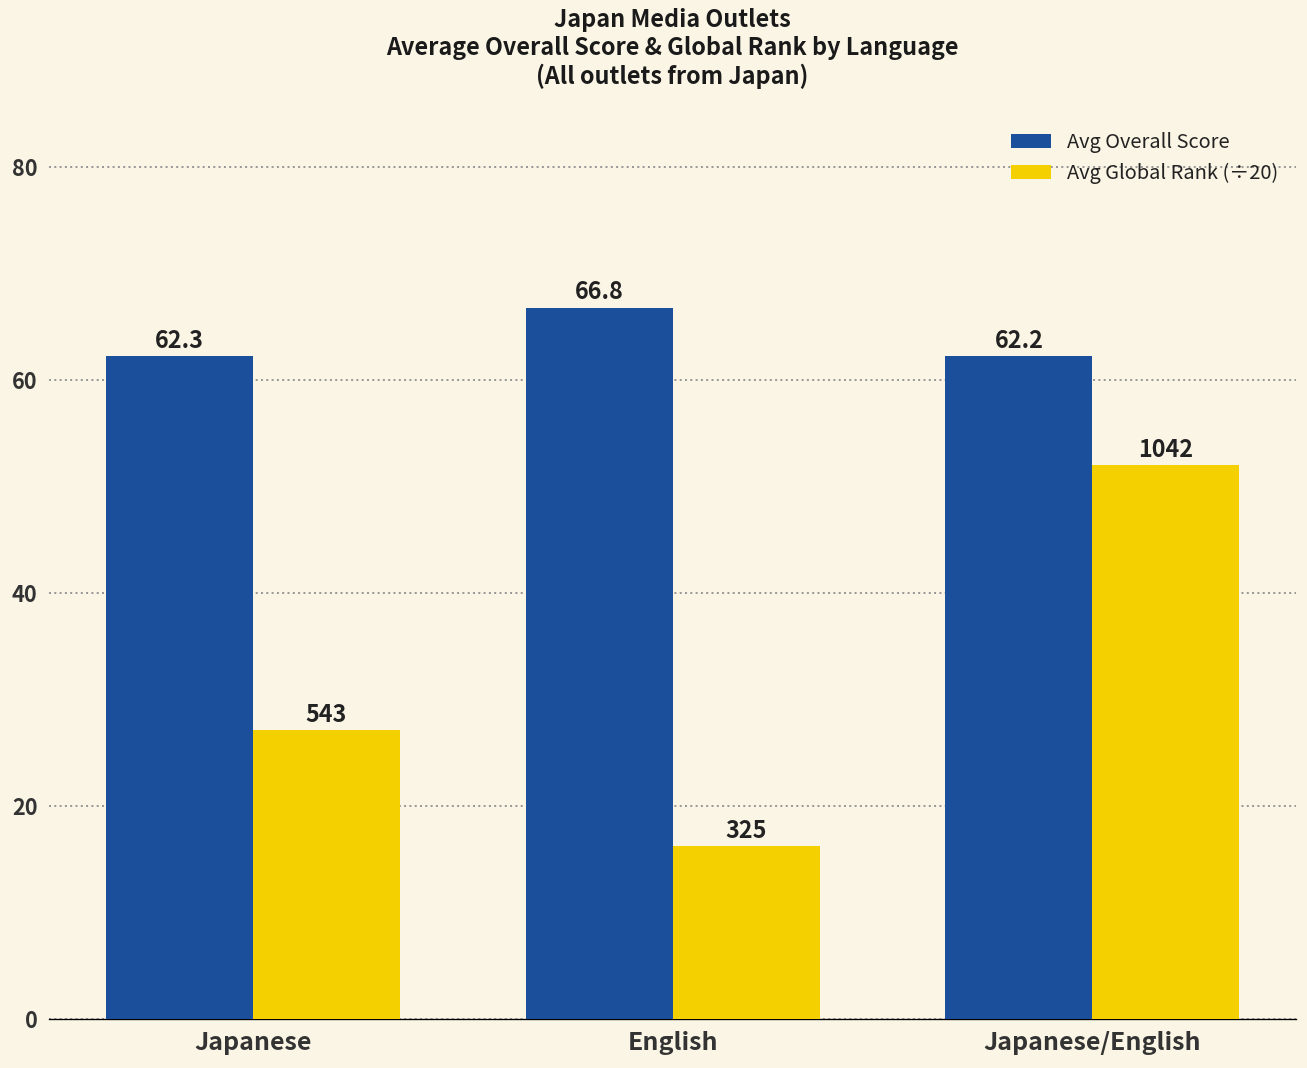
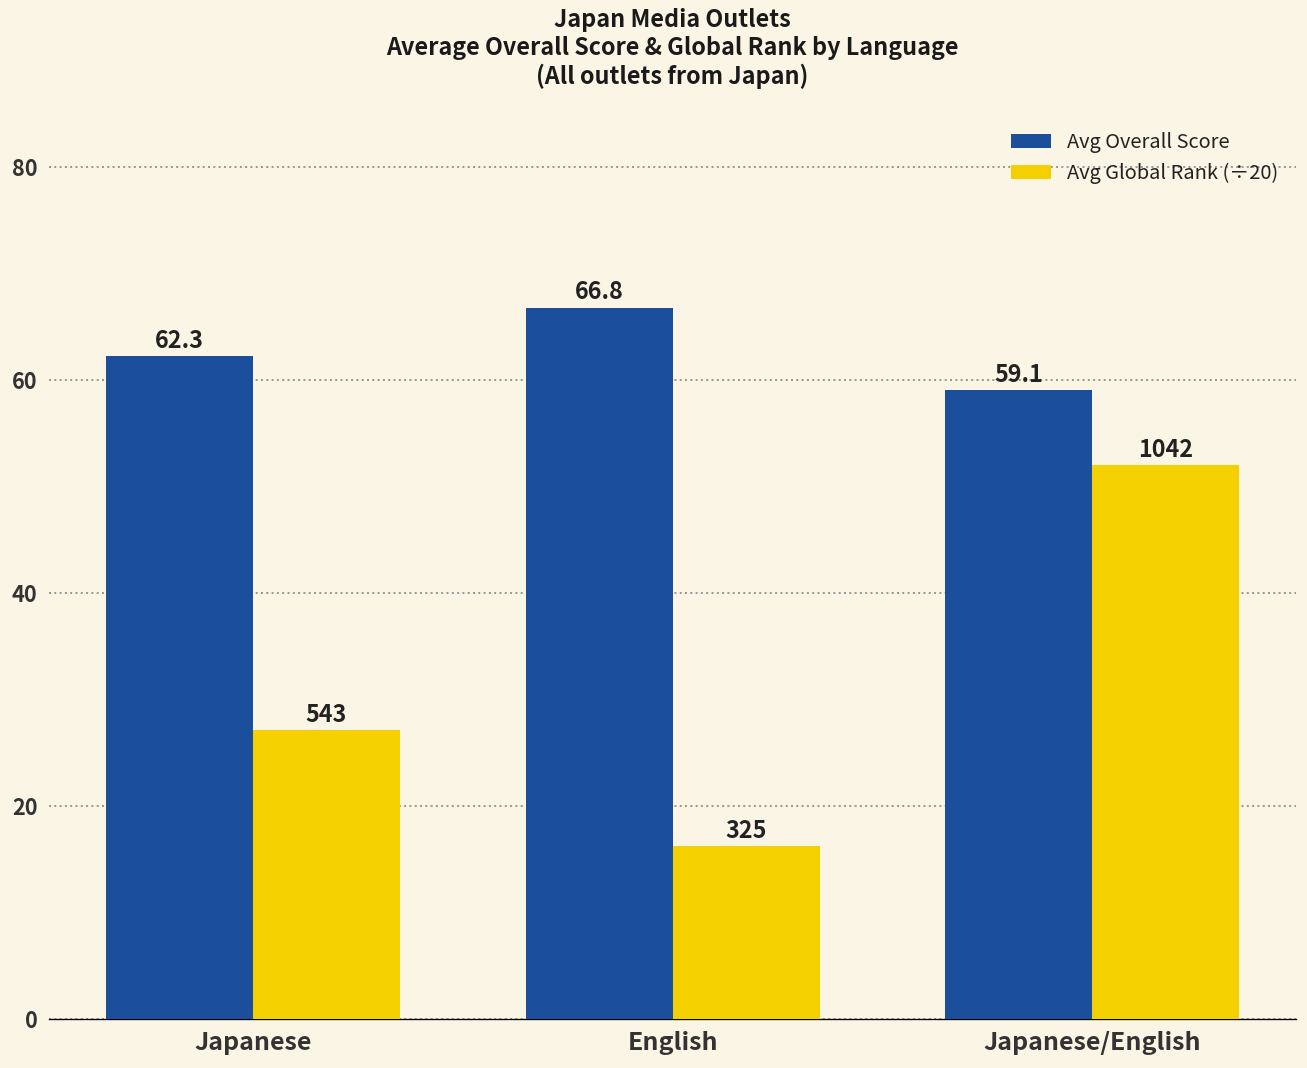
  {
    "Avg Overall Score": {
      "Japanese": 62.3,
      "English": 66.8,
-     "Japanese/English": 62.2
+     "Japanese/English": 59.1
    }
  }
